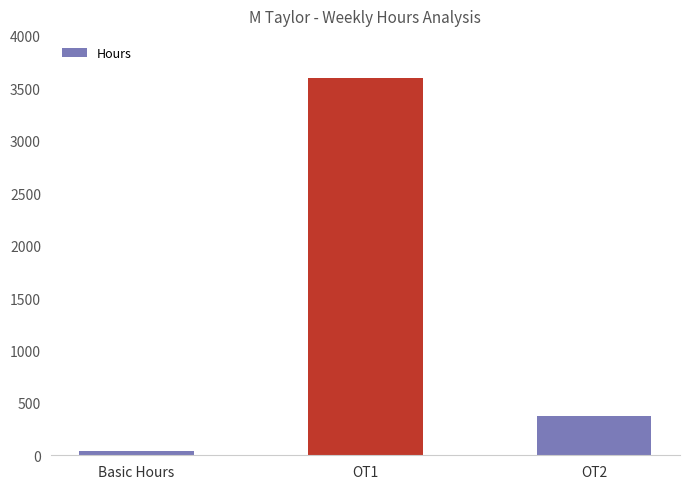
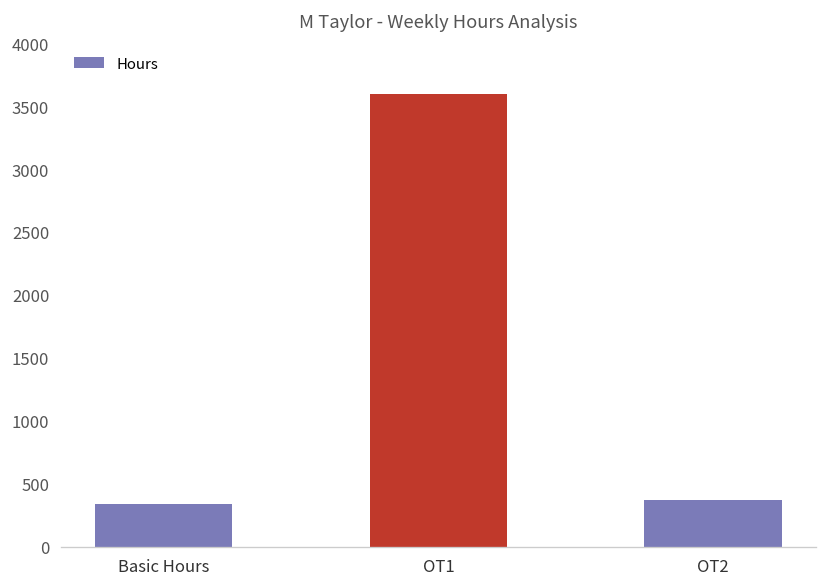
  {
-   "Basic Hours": 40,
+   "Basic Hours": 340,
    "OT1": 3600,
    "OT2": 370
  }
